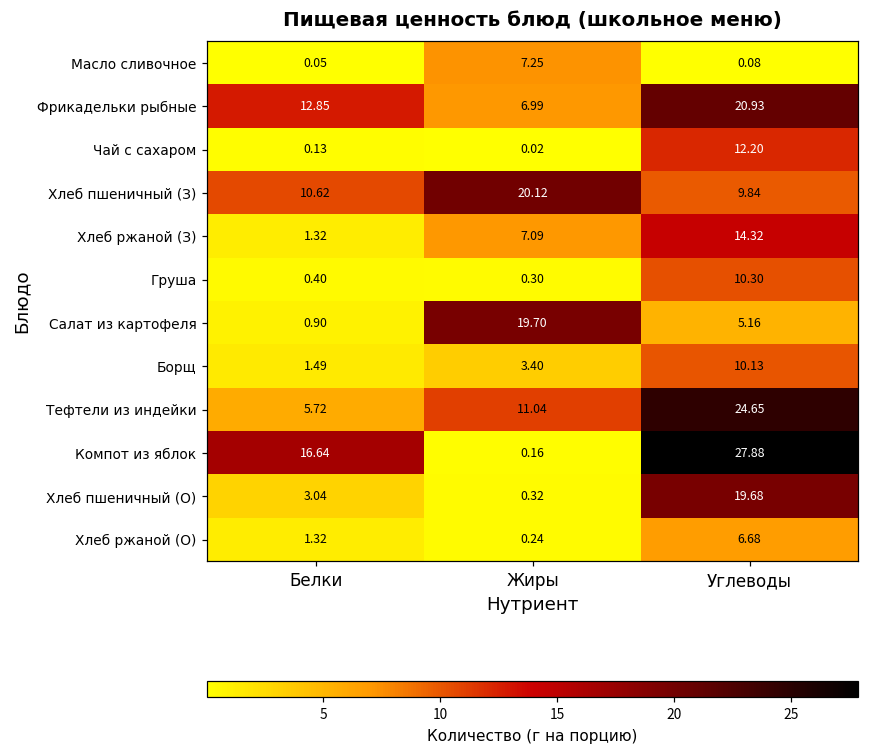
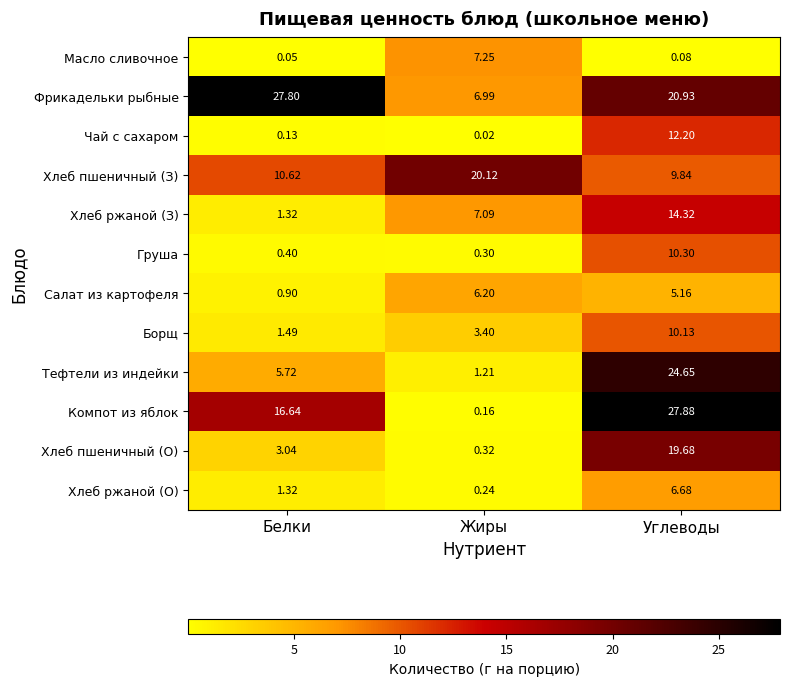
  {
    "Масло сливочное": {
      "Белки": 0.05,
      "Жиры": 7.25,
      "Углеводы": 0.08
    },
    "Фрикадельки рыбные": {
-     "Белки": 12.85,
+     "Белки": 27.80,
      "Жиры": 6.99,
      "Углеводы": 20.93
    },
    "Чай с сахаром": {
      "Белки": 0.13,
      "Жиры": 0.02,
      "Углеводы": 12.20
    },
    "Хлеб пшеничный (З)": {
      "Белки": 10.62,
      "Жиры": 20.12,
      "Углеводы": 9.84
    },
    "Хлеб ржаной (З)": {
      "Белки": 1.32,
      "Жиры": 7.09,
      "Углеводы": 14.32
    },
    "Груша": {
      "Белки": 0.40,
      "Жиры": 0.30,
      "Углеводы": 10.30
    },
    "Салат из картофеля": {
      "Белки": 0.90,
-     "Жиры": 19.70,
+     "Жиры": 6.20,
      "Углеводы": 5.16
    },
    "Борщ": {
      "Белки": 1.49,
      "Жиры": 3.40,
      "Углеводы": 10.13
    },
    "Тефтели из индейки": {
      "Белки": 5.72,
-     "Жиры": 11.04,
+     "Жиры": 1.21,
      "Углеводы": 24.65
    },
    "Компот из яблок": {
      "Белки": 16.64,
      "Жиры": 0.16,
      "Углеводы": 27.88
    },
    "Хлеб пшеничный (О)": {
      "Белки": 3.04,
      "Жиры": 0.32,
      "Углеводы": 19.68
    },
    "Хлеб ржаной (О)": {
      "Белки": 1.32,
      "Жиры": 0.24,
      "Углеводы": 6.68
    }
  }
